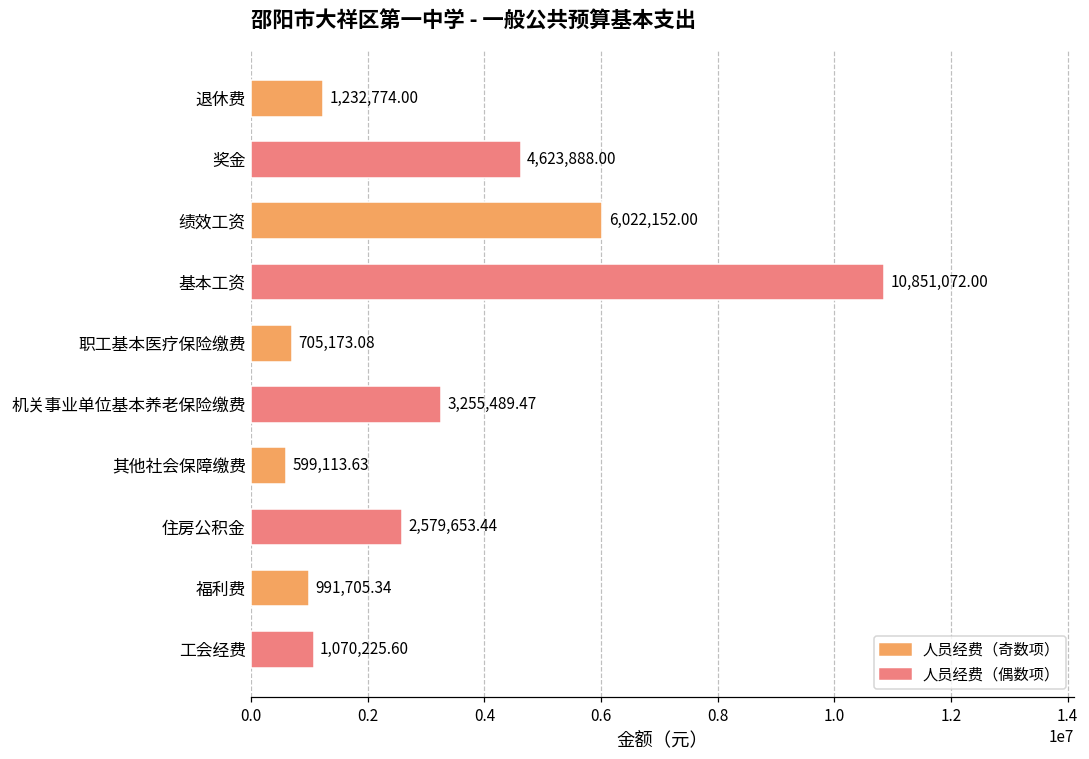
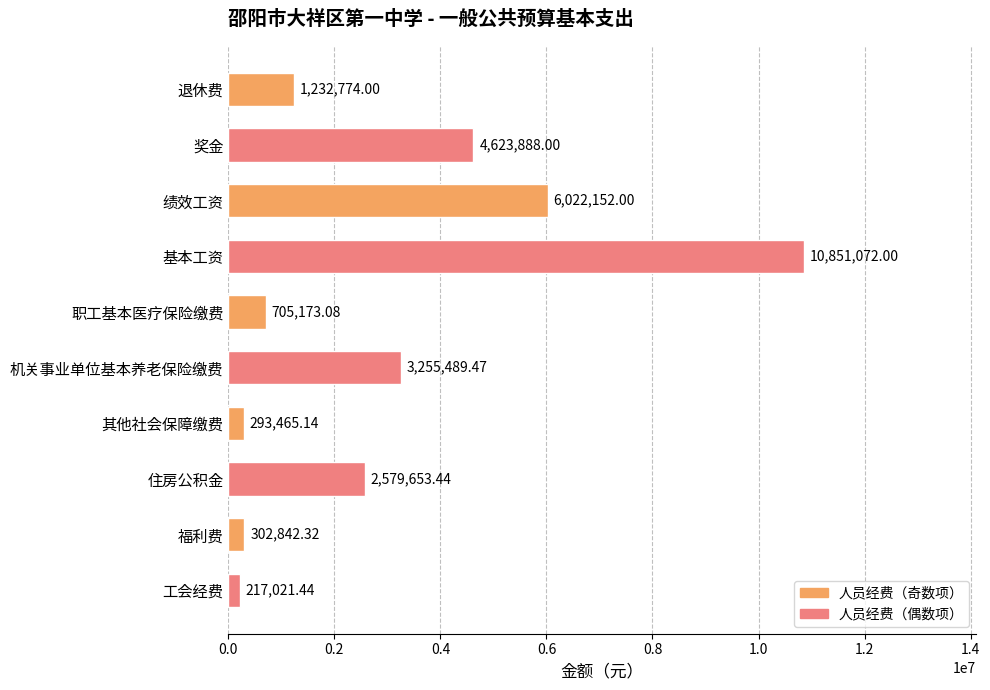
  {
    "退休费": "1,232,774.00",
    "奖金": "4,623,888.00",
    "绩效工资": "6,022,152.00",
    "基本工资": "10,851,072.00",
    "职工基本医疗保险缴费": "705,173.08",
    "机关事业单位基本养老保险缴费": "3,255,489.47",
-   "其他社会保障缴费": "599,113.63",
+   "其他社会保障缴费": "293,465.14",
    "住房公积金": "2,579,653.44",
-   "福利费": "991,705.34",
-   "工会经费": "1,070,225.60"
+   "福利费": "302,842.32",
+   "工会经费": "217,021.44"
  }
